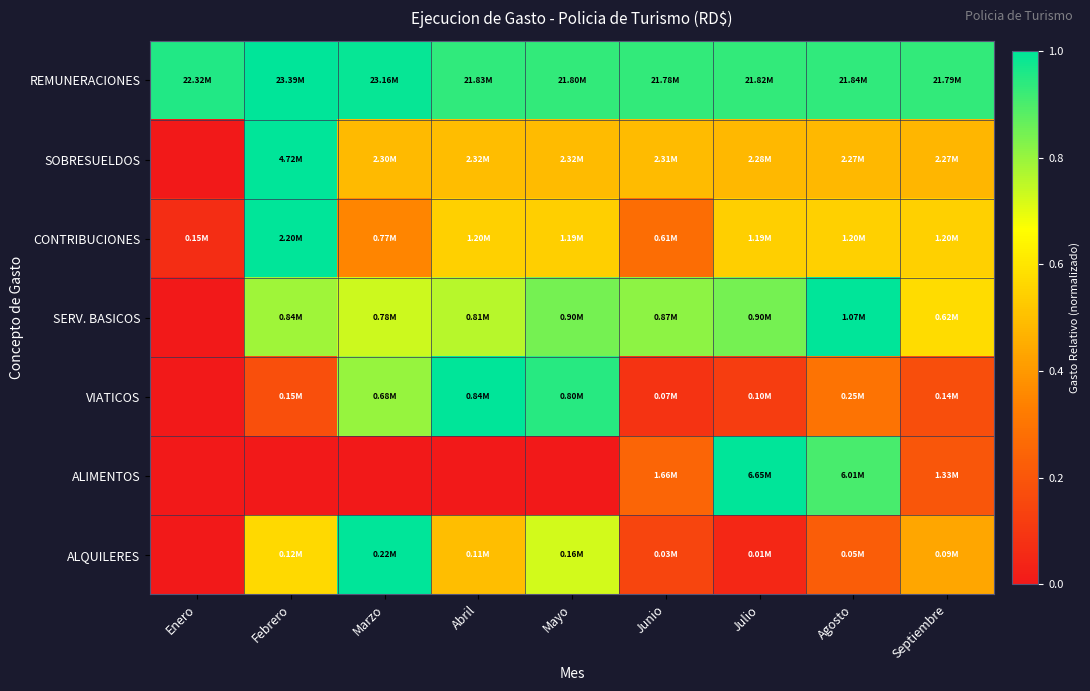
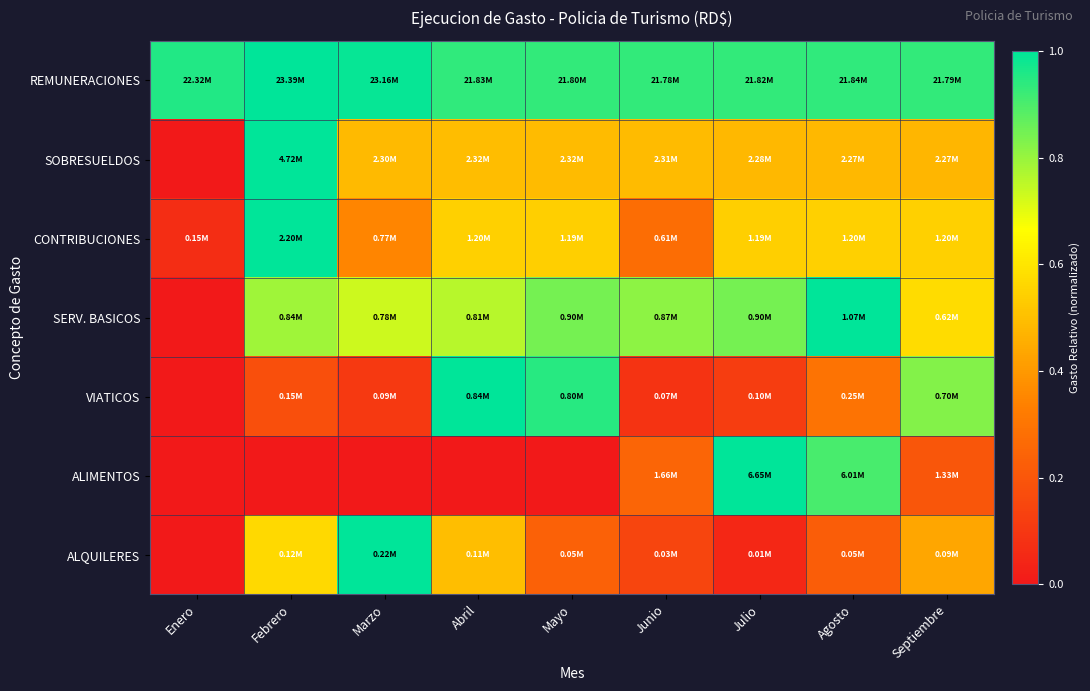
  {
    "REMUNERACIONES": {
      "Enero": "22.32M",
      "Febrero": "23.39M",
      "Marzo": "23.16M",
      "Abril": "21.83M",
      "Mayo": "21.80M",
      "Junio": "21.78M",
      "Julio": "21.82M",
      "Agosto": "21.84M",
      "Septiembre": "21.79M"
    },
    "SOBRESUELDOS": {
      "Febrero": "4.72M",
      "Marzo": "2.30M",
      "Abril": "2.32M",
      "Mayo": "2.32M",
      "Junio": "2.31M",
      "Julio": "2.28M",
      "Agosto": "2.27M",
      "Septiembre": "2.27M"
    },
    "CONTRIBUCIONES": {
      "Enero": "0.15M",
      "Febrero": "2.20M",
      "Marzo": "0.77M",
      "Abril": "1.20M",
      "Mayo": "1.19M",
      "Junio": "0.61M",
      "Julio": "1.19M",
      "Agosto": "1.20M",
      "Septiembre": "1.20M"
    },
    "SERV. BASICOS": {
      "Febrero": "0.84M",
      "Marzo": "0.78M",
      "Abril": "0.81M",
      "Mayo": "0.90M",
      "Junio": "0.87M",
      "Julio": "0.90M",
      "Agosto": "1.07M",
      "Septiembre": "0.62M"
    },
    "VIATICOS": {
      "Febrero": "0.15M",
-     "Marzo": "0.68M",
+     "Marzo": "0.09M",
      "Abril": "0.84M",
      "Mayo": "0.80M",
      "Junio": "0.07M",
      "Julio": "0.10M",
      "Agosto": "0.25M",
-     "Septiembre": "0.14M"
+     "Septiembre": "0.70M"
    },
    "ALIMENTOS": {
      "Junio": "1.66M",
      "Julio": "6.65M",
      "Agosto": "6.01M",
      "Septiembre": "1.33M"
    },
    "ALQUILERES": {
      "Febrero": "0.12M",
      "Marzo": "0.22M",
      "Abril": "0.11M",
-     "Mayo": "0.16M",
+     "Mayo": "0.05M",
      "Junio": "0.03M",
      "Julio": "0.01M",
      "Agosto": "0.05M",
      "Septiembre": "0.09M"
    }
  }
